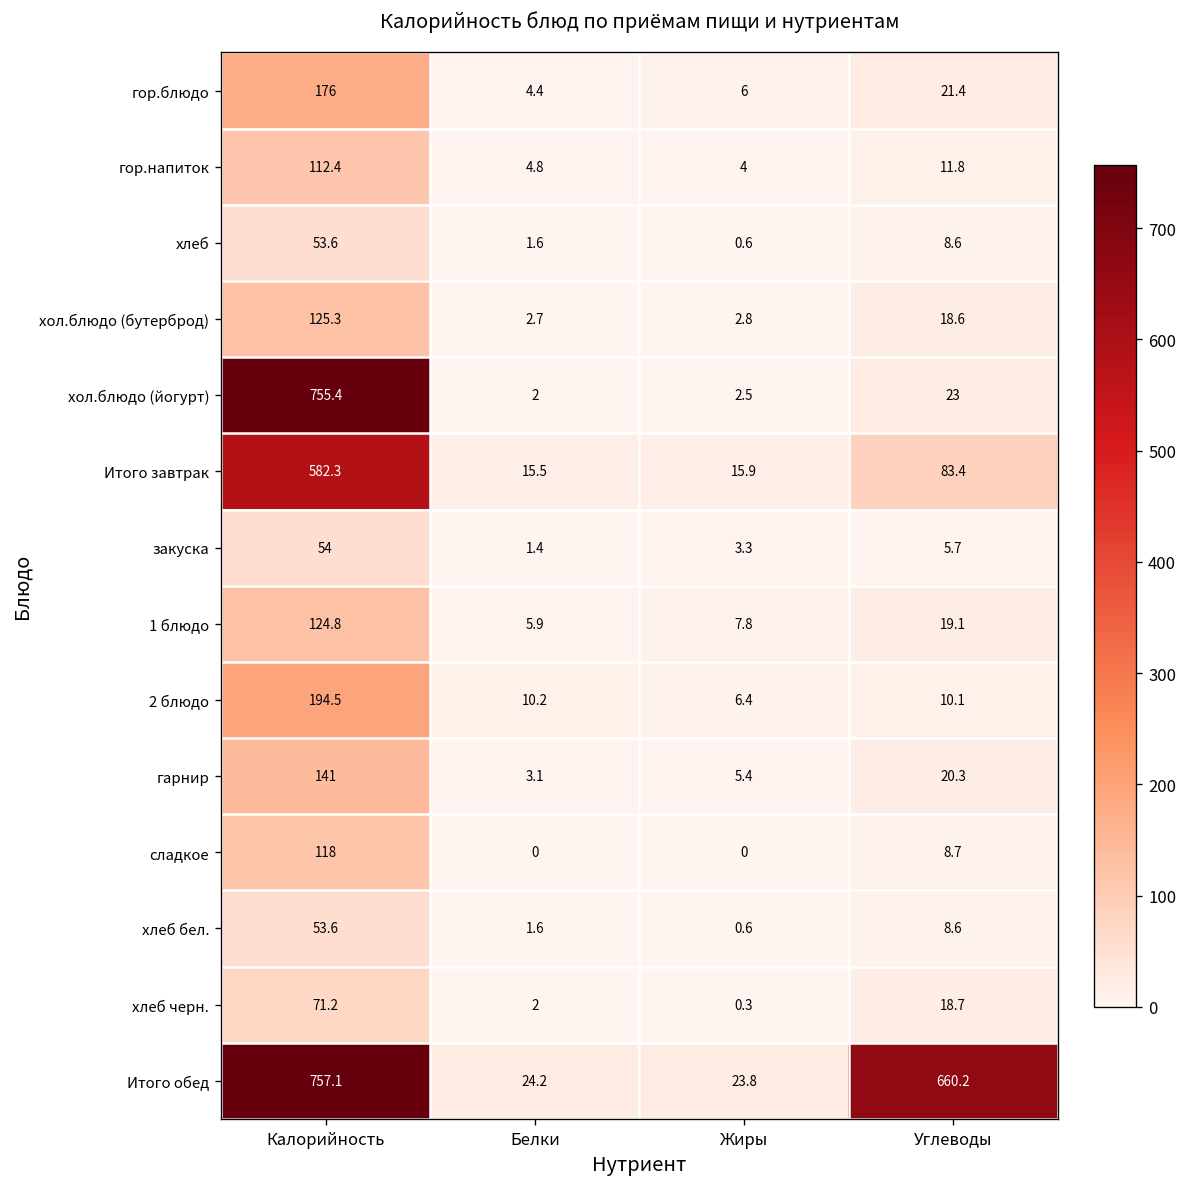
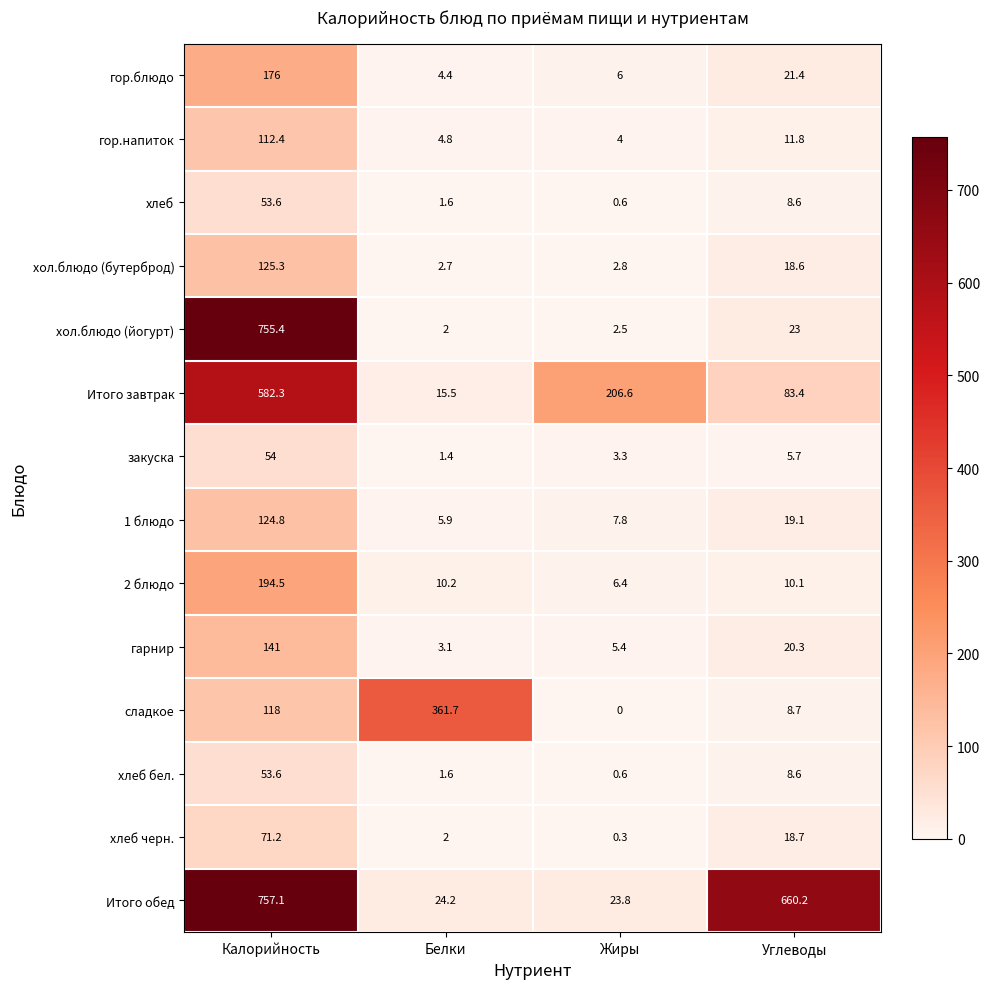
  {
    "гор.блюдо": {
      "Калорийность": 176,
      "Белки": 4.4,
      "Жиры": 6,
      "Углеводы": 21.4
    },
    "гор.напиток": {
      "Калорийность": 112.4,
      "Белки": 4.8,
      "Жиры": 4,
      "Углеводы": 11.8
    },
    "хлеб": {
      "Калорийность": 53.6,
      "Белки": 1.6,
      "Жиры": 0.6,
      "Углеводы": 8.6
    },
    "хол.блюдо (бутерброд)": {
      "Калорийность": 125.3,
      "Белки": 2.7,
      "Жиры": 2.8,
      "Углеводы": 18.6
    },
    "хол.блюдо (йогурт)": {
      "Калорийность": 755.4,
      "Белки": 2,
      "Жиры": 2.5,
      "Углеводы": 23
    },
    "Итого завтрак": {
      "Калорийность": 582.3,
      "Белки": 15.5,
-     "Жиры": 15.9,
+     "Жиры": 206.6,
      "Углеводы": 83.4
    },
    "закуска": {
      "Калорийность": 54,
      "Белки": 1.4,
      "Жиры": 3.3,
      "Углеводы": 5.7
    },
    "1 блюдо": {
      "Калорийность": 124.8,
      "Белки": 5.9,
      "Жиры": 7.8,
      "Углеводы": 19.1
    },
    "2 блюдо": {
      "Калорийность": 194.5,
      "Белки": 10.2,
      "Жиры": 6.4,
      "Углеводы": 10.1
    },
    "гарнир": {
      "Калорийность": 141,
      "Белки": 3.1,
      "Жиры": 5.4,
      "Углеводы": 20.3
    },
    "сладкое": {
      "Калорийность": 118,
-     "Белки": 0,
+     "Белки": 361.7,
      "Жиры": 0,
      "Углеводы": 8.7
    },
    "хлеб бел.": {
      "Калорийность": 53.6,
      "Белки": 1.6,
      "Жиры": 0.6,
      "Углеводы": 8.6
    },
    "хлеб черн.": {
      "Калорийность": 71.2,
      "Белки": 2,
      "Жиры": 0.3,
      "Углеводы": 18.7
    },
    "Итого обед": {
      "Калорийность": 757.1,
      "Белки": 24.2,
      "Жиры": 23.8,
      "Углеводы": 660.2
    }
  }
